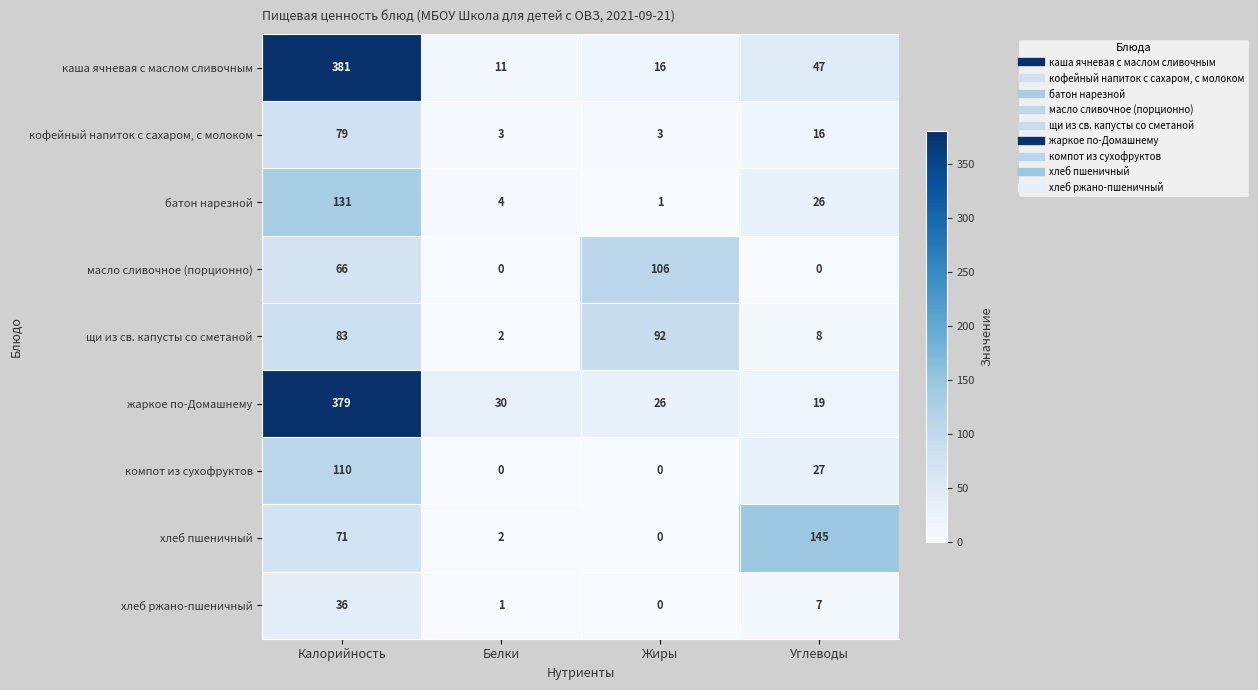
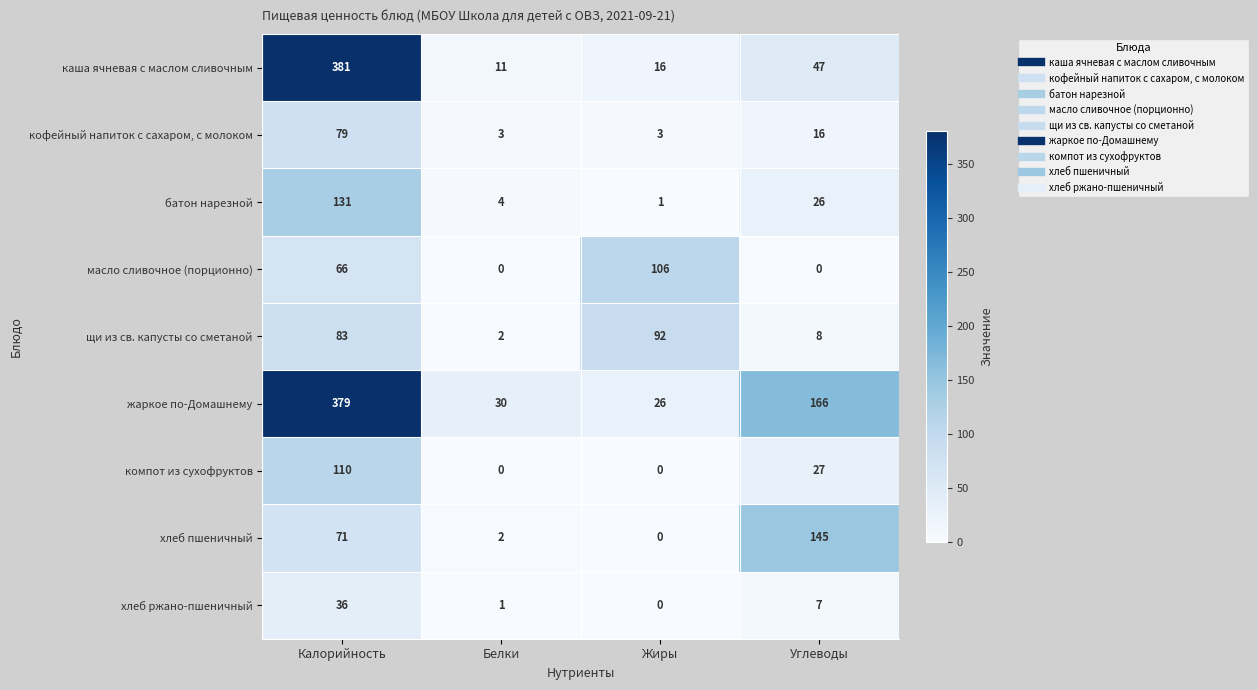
  {
    "каша ячневая с маслом сливочным": {
      "Калорийность": 381,
      "Белки": 11,
      "Жиры": 16,
      "Углеводы": 47
    },
    "кофейный напиток с сахаром, с молоком": {
      "Калорийность": 79,
      "Белки": 3,
      "Жиры": 3,
      "Углеводы": 16
    },
    "батон нарезной": {
      "Калорийность": 131,
      "Белки": 4,
      "Жиры": 1,
      "Углеводы": 26
    },
    "масло сливочное (порционно)": {
      "Калорийность": 66,
      "Белки": 0,
      "Жиры": 106,
      "Углеводы": 0
    },
    "щи из св. капусты со сметаной": {
      "Калорийность": 83,
      "Белки": 2,
      "Жиры": 92,
      "Углеводы": 8
    },
    "жаркое по-Домашнему": {
      "Калорийность": 379,
      "Белки": 30,
      "Жиры": 26,
-     "Углеводы": 19
+     "Углеводы": 166
    },
    "компот из сухофруктов": {
      "Калорийность": 110,
      "Белки": 0,
      "Жиры": 0,
      "Углеводы": 27
    },
    "хлеб пшеничный": {
      "Калорийность": 71,
      "Белки": 2,
      "Жиры": 0,
      "Углеводы": 145
    },
    "хлеб ржано-пшеничный": {
      "Калорийность": 36,
      "Белки": 1,
      "Жиры": 0,
      "Углеводы": 7
    }
  }
